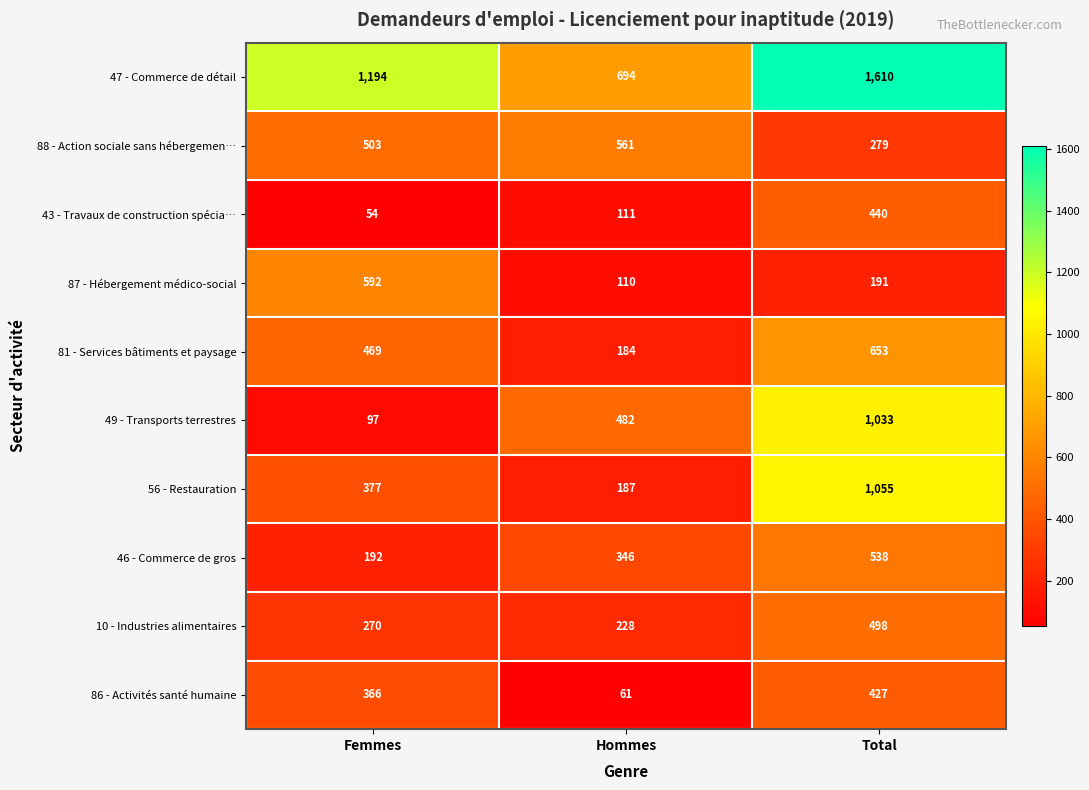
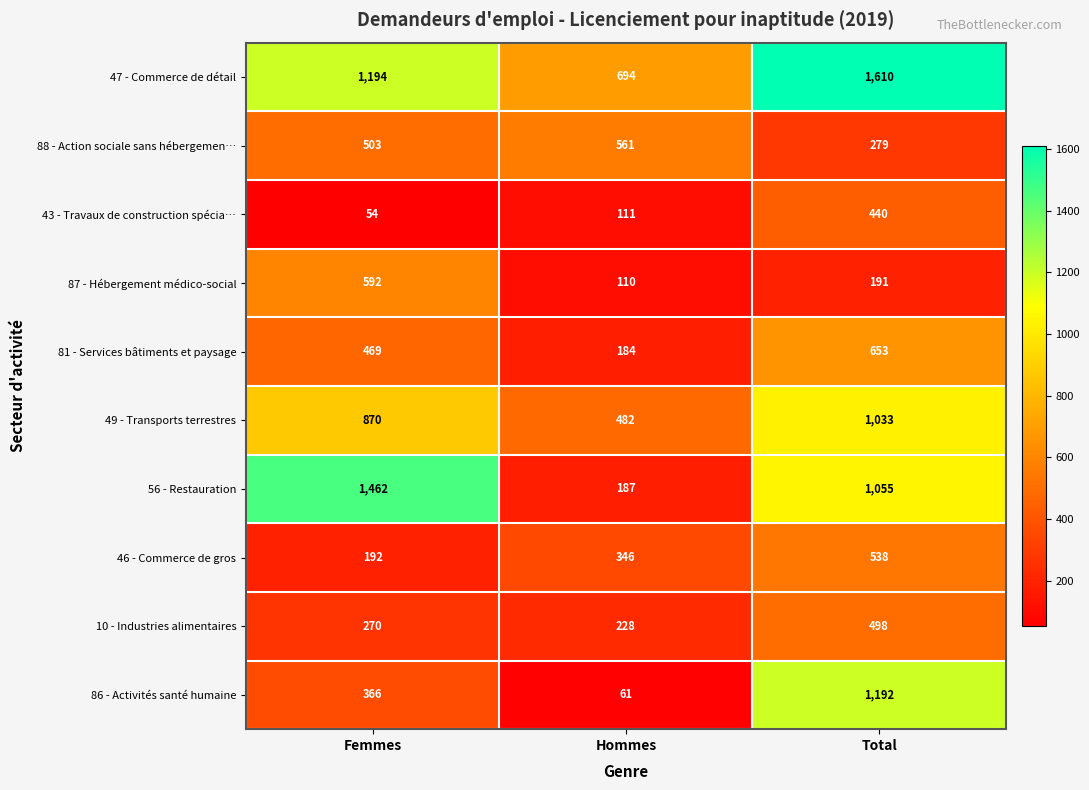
  {
    "47 - Commerce de détail": {
      "Femmes": "1,194",
      "Hommes": "694",
      "Total": "1,610"
    },
    "88 - Action sociale sans hébergemen…": {
      "Femmes": "503",
      "Hommes": "561",
      "Total": "279"
    },
    "43 - Travaux de construction spécia…": {
      "Femmes": "54",
      "Hommes": "111",
      "Total": "440"
    },
    "87 - Hébergement médico-social": {
      "Femmes": "592",
      "Hommes": "110",
      "Total": "191"
    },
    "81 - Services bâtiments et paysage": {
      "Femmes": "469",
      "Hommes": "184",
      "Total": "653"
    },
    "49 - Transports terrestres": {
-     "Femmes": "97",
+     "Femmes": "870",
      "Hommes": "482",
      "Total": "1,033"
    },
    "56 - Restauration": {
-     "Femmes": "377",
+     "Femmes": "1,462",
      "Hommes": "187",
      "Total": "1,055"
    },
    "46 - Commerce de gros": {
      "Femmes": "192",
      "Hommes": "346",
      "Total": "538"
    },
    "10 - Industries alimentaires": {
      "Femmes": "270",
      "Hommes": "228",
      "Total": "498"
    },
    "86 - Activités santé humaine": {
      "Femmes": "366",
      "Hommes": "61",
-     "Total": "427"
+     "Total": "1,192"
    }
  }
